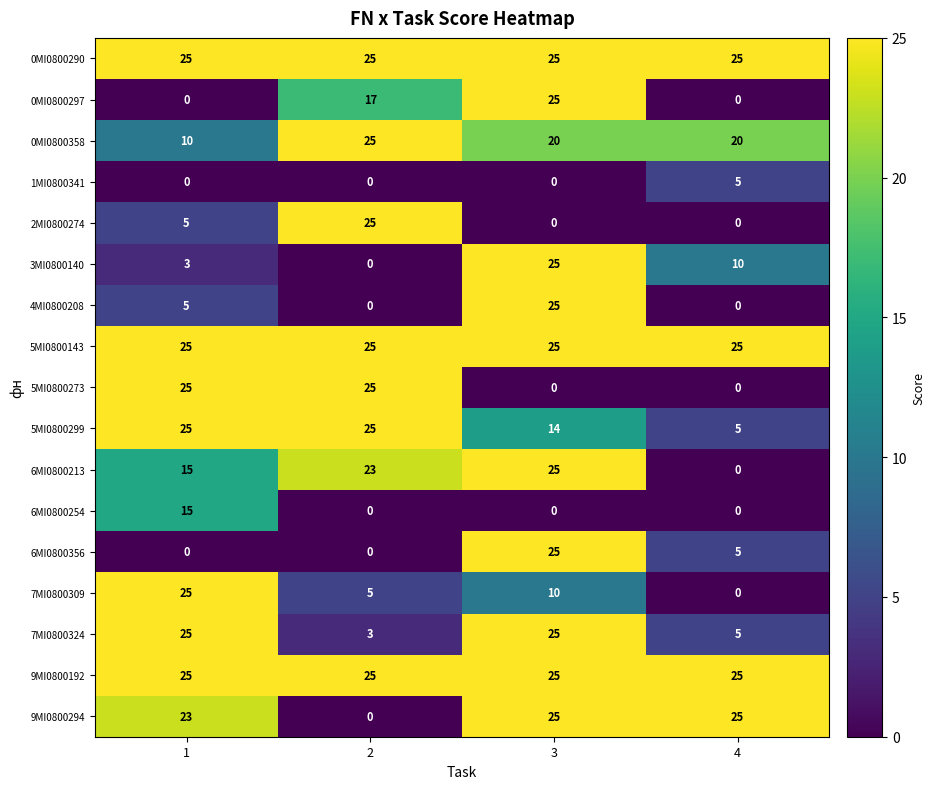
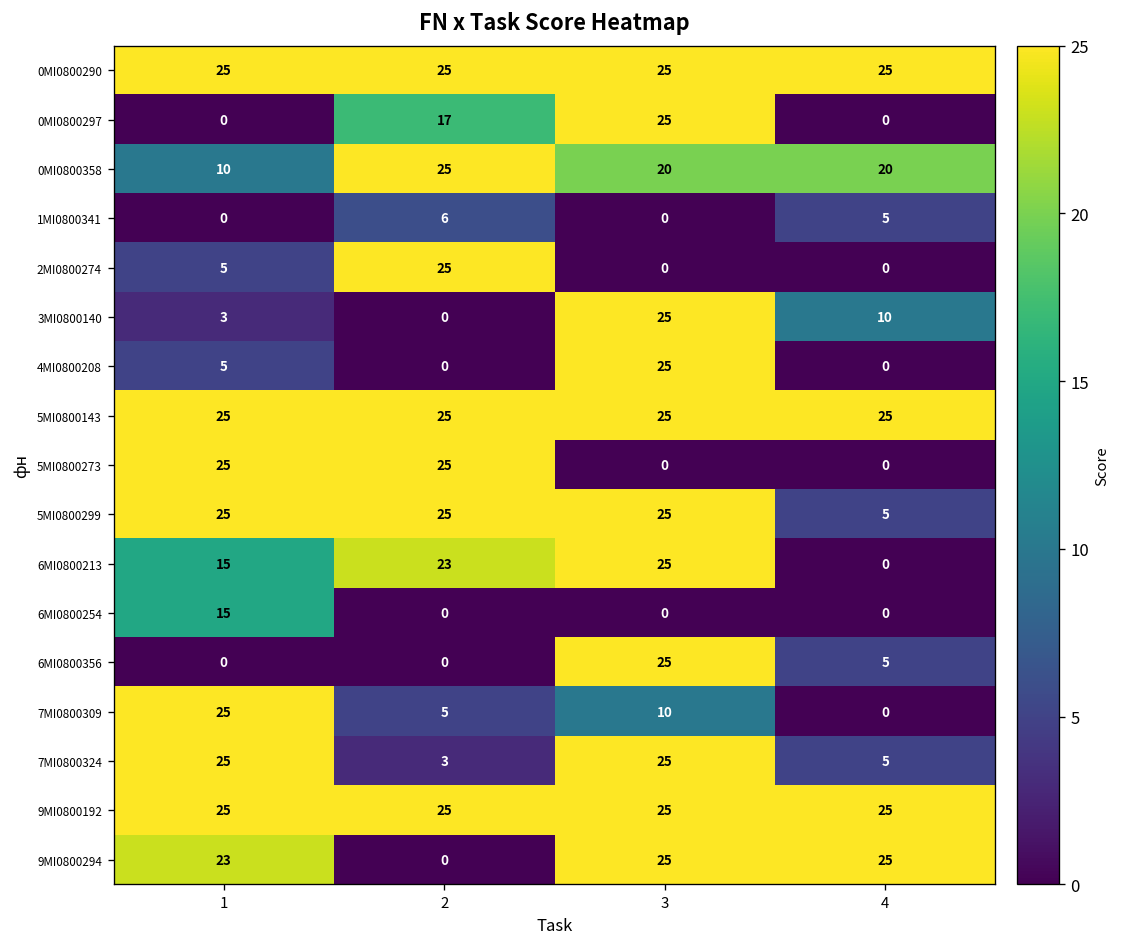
  {
    "0MI0800290": {
      "1": 25,
      "2": 25,
      "3": 25,
      "4": 25
    },
    "0MI0800297": {
      "1": 0,
      "2": 17,
      "3": 25,
      "4": 0
    },
    "0MI0800358": {
      "1": 10,
      "2": 25,
      "3": 20,
      "4": 20
    },
    "1MI0800341": {
      "1": 0,
-     "2": 0,
+     "2": 6,
      "3": 0,
      "4": 5
    },
    "2MI0800274": {
      "1": 5,
      "2": 25,
      "3": 0,
      "4": 0
    },
    "3MI0800140": {
      "1": 3,
      "2": 0,
      "3": 25,
      "4": 10
    },
    "4MI0800208": {
      "1": 5,
      "2": 0,
      "3": 25,
      "4": 0
    },
    "5MI0800143": {
      "1": 25,
      "2": 25,
      "3": 25,
      "4": 25
    },
    "5MI0800273": {
      "1": 25,
      "2": 25,
      "3": 0,
      "4": 0
    },
    "5MI0800299": {
      "1": 25,
      "2": 25,
-     "3": 14,
+     "3": 25,
      "4": 5
    },
    "6MI0800213": {
      "1": 15,
      "2": 23,
      "3": 25,
      "4": 0
    },
    "6MI0800254": {
      "1": 15,
      "2": 0,
      "3": 0,
      "4": 0
    },
    "6MI0800356": {
      "1": 0,
      "2": 0,
      "3": 25,
      "4": 5
    },
    "7MI0800309": {
      "1": 25,
      "2": 5,
      "3": 10,
      "4": 0
    },
    "7MI0800324": {
      "1": 25,
      "2": 3,
      "3": 25,
      "4": 5
    },
    "9MI0800192": {
      "1": 25,
      "2": 25,
      "3": 25,
      "4": 25
    },
    "9MI0800294": {
      "1": 23,
      "2": 0,
      "3": 25,
      "4": 25
    }
  }
